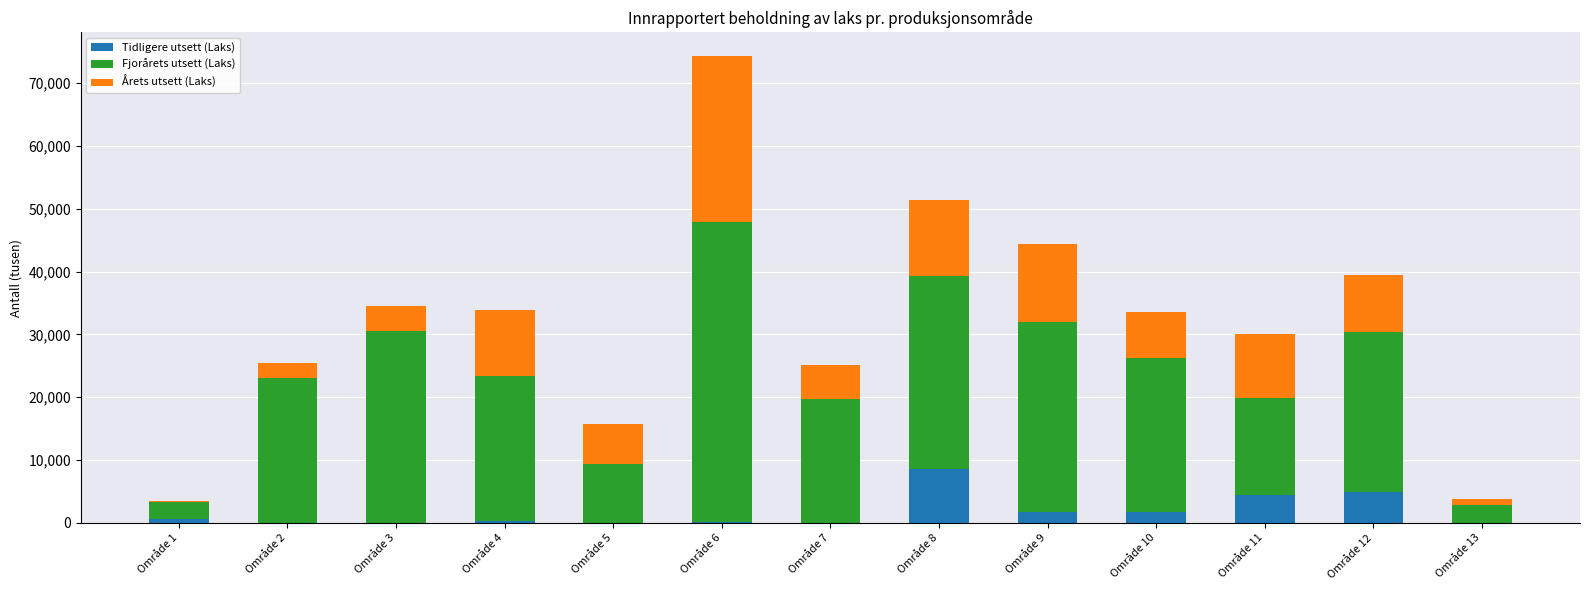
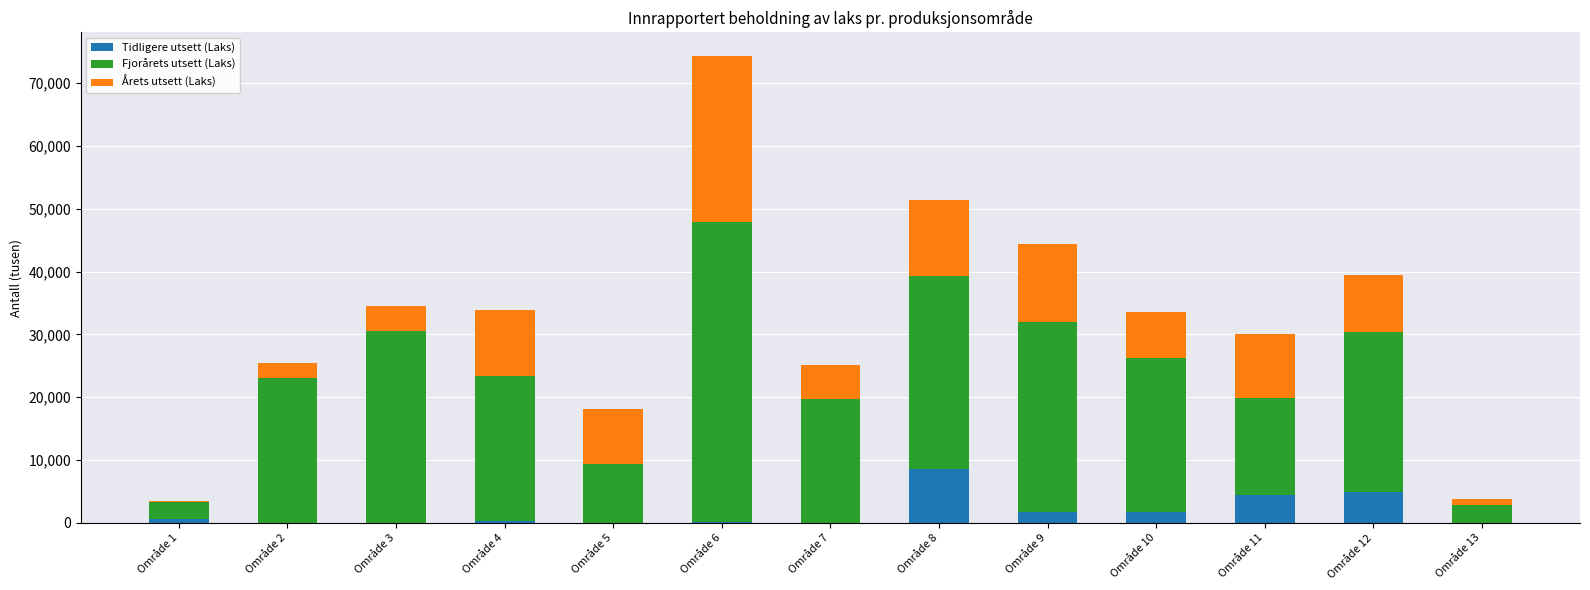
  {
    "Tidligere utsett (Laks)": {
      "Område 1": "1,000",
      "Område 2": "0",
      "Område 3": "0",
      "Område 7": "0",
      "Område 8": "9,000",
      "Område 9": "2,000",
      "Område 10": "2,000",
      "Område 11": "5,000",
      "Område 12": "5,000",
      "Område 13": "0"
    },
    "Fjorårets utsett (Laks)": {
      "Område 1": "3,000",
      "Område 2": "23,000",
      "Område 3": "31,000",
      "Område 4": "23,000",
      "Område 5": "9,000",
      "Område 6": "48,000",
      "Område 7": "20,000",
      "Område 8": "31,000",
      "Område 9": "30,000",
      "Område 10": "25,000",
      "Område 11": "15,000",
      "Område 12": "25,000",
      "Område 13": "3,000"
    },
    "Årets utsett (Laks)": {
      "Område 2": "2,000",
      "Område 3": "4,000",
      "Område 4": "11,000",
-     "Område 5": "6,000",
+     "Område 5": "9,000",
      "Område 6": "26,000",
      "Område 7": "6,000",
      "Område 8": "12,000",
      "Område 9": "12,000",
      "Område 10": "7,000",
      "Område 11": "10,000",
      "Område 12": "9,000",
      "Område 13": "1,000"
    }
  }
